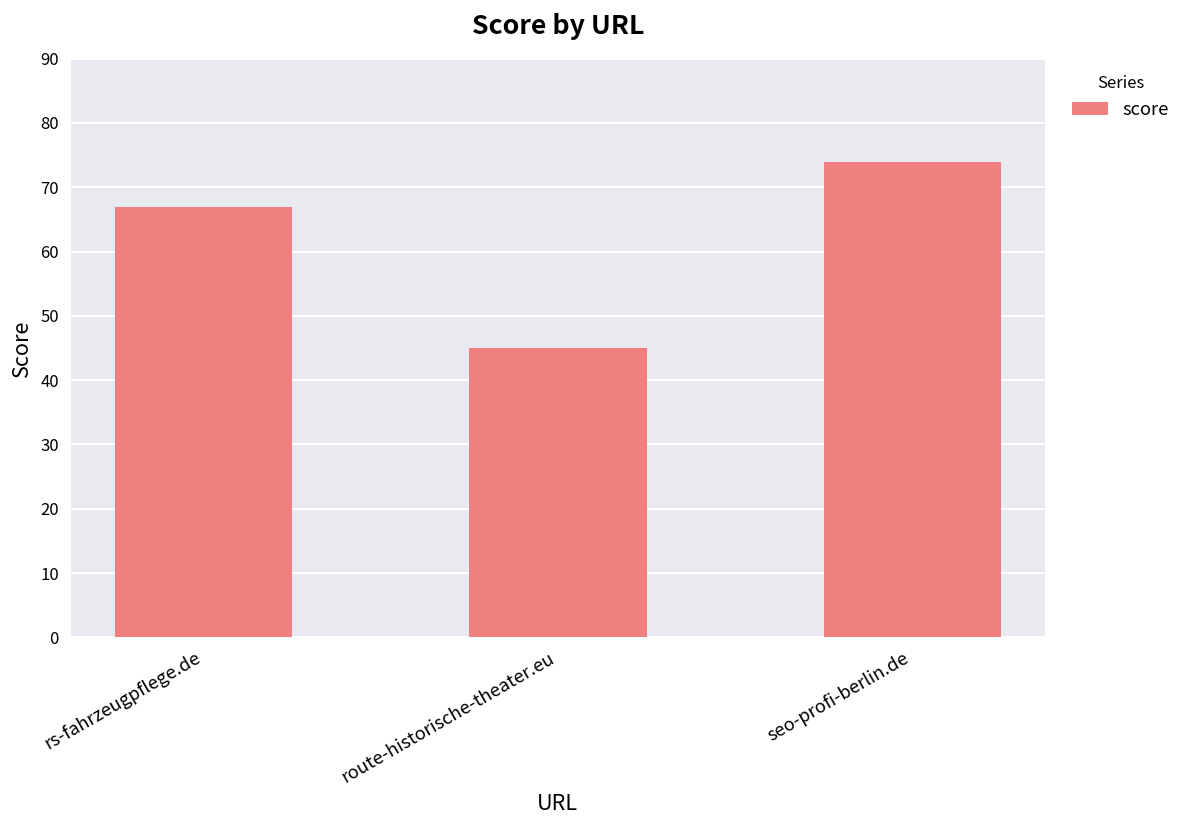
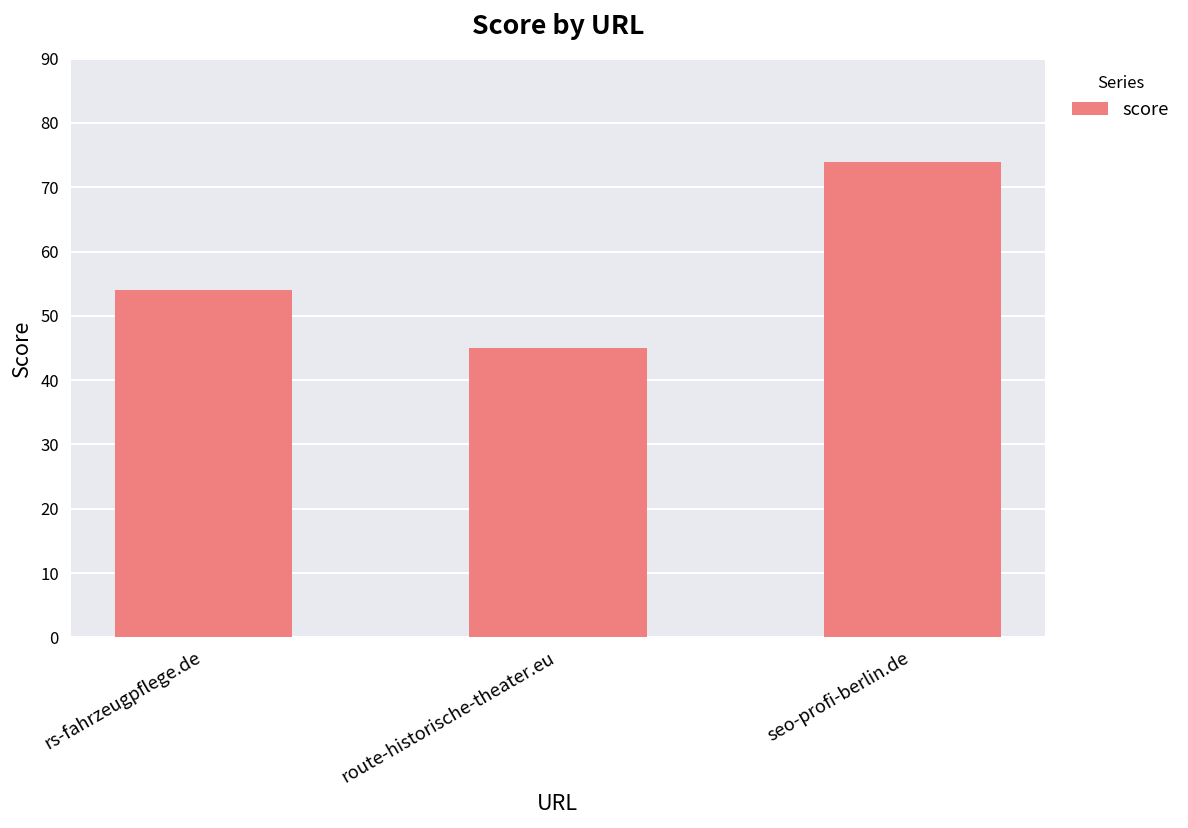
  {
-   "rs-fahrzeugpflege.de": 67,
+   "rs-fahrzeugpflege.de": 54,
    "route-historische-theater.eu": 45,
    "seo-profi-berlin.de": 74
  }
